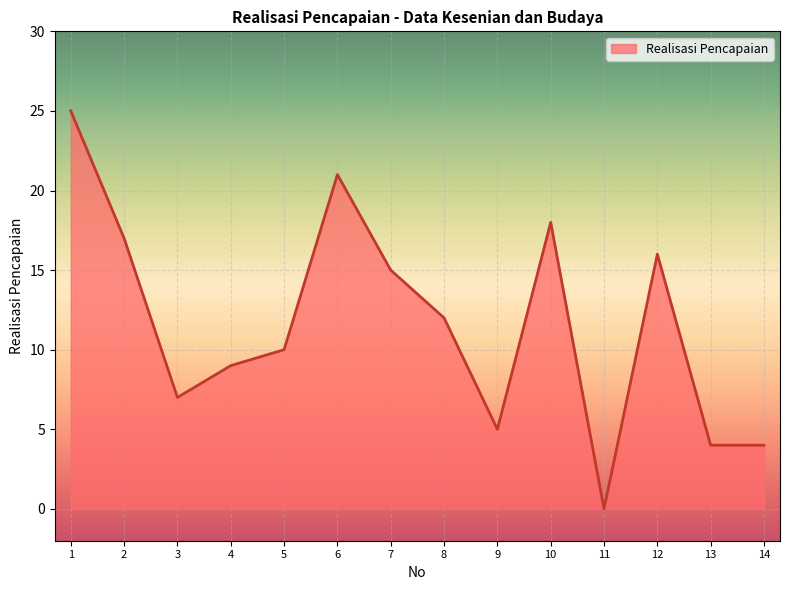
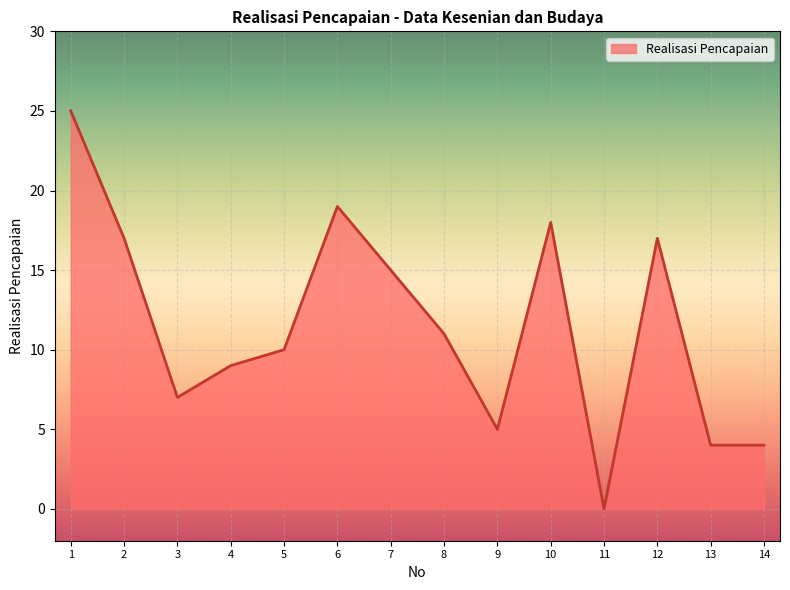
  {
    "1": 25,
    "2": 17,
    "3": 7,
    "4": 9,
    "5": 10,
-   "6": 21,
+   "6": 19,
    "7": 15,
-   "8": 12,
+   "8": 11,
    "9": 5,
    "10": 18,
    "11": 0,
-   "12": 16,
+   "12": 17,
    "13": 4,
    "14": 4
  }
